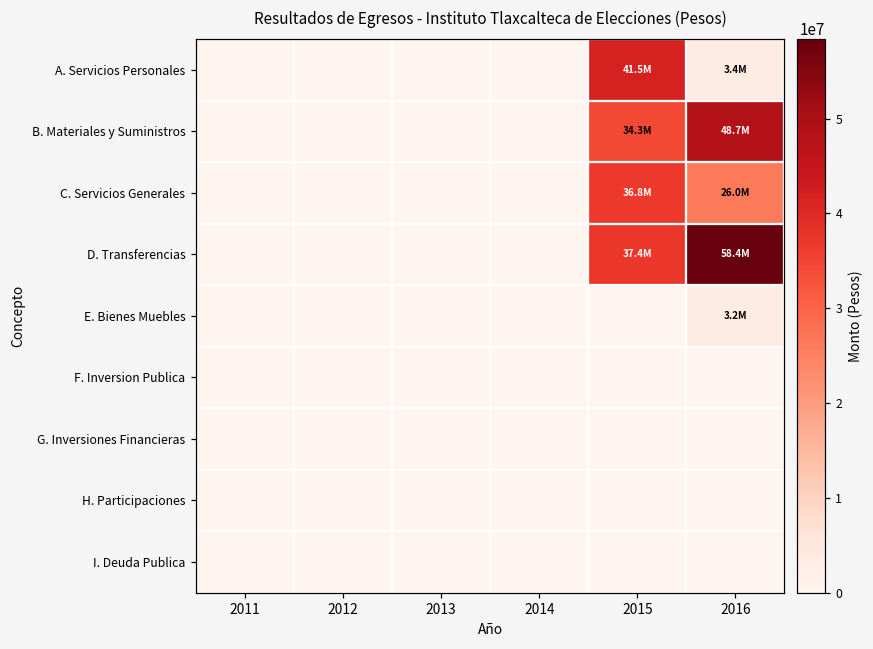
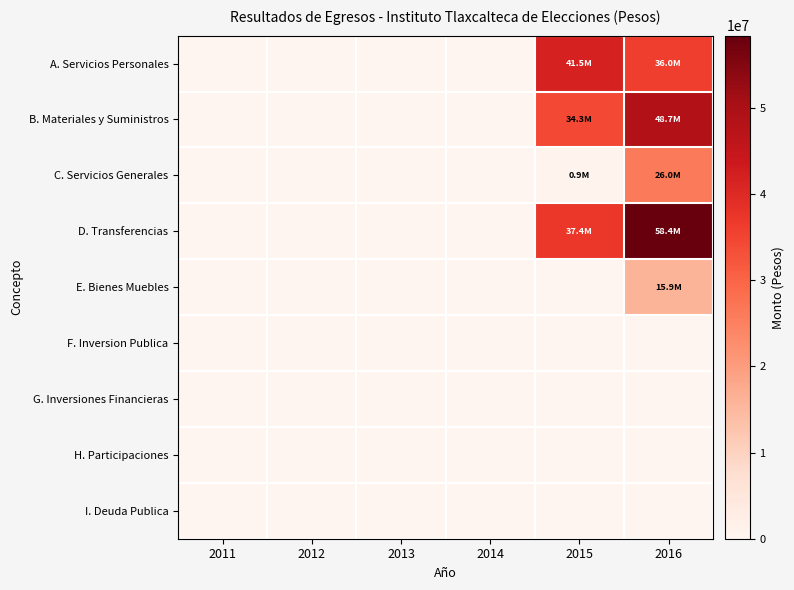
  {
    "A. Servicios Personales": {
      "2015": "41.5M",
-     "2016": "3.4M"
+     "2016": "36.0M"
    },
    "B. Materiales y Suministros": {
      "2015": "34.3M",
      "2016": "48.7M"
    },
    "C. Servicios Generales": {
-     "2015": "36.8M",
+     "2015": "0.9M",
      "2016": "26.0M"
    },
    "D. Transferencias": {
      "2015": "37.4M",
      "2016": "58.4M"
    },
    "E. Bienes Muebles": {
-     "2016": "3.2M"
+     "2016": "15.9M"
    }
  }
